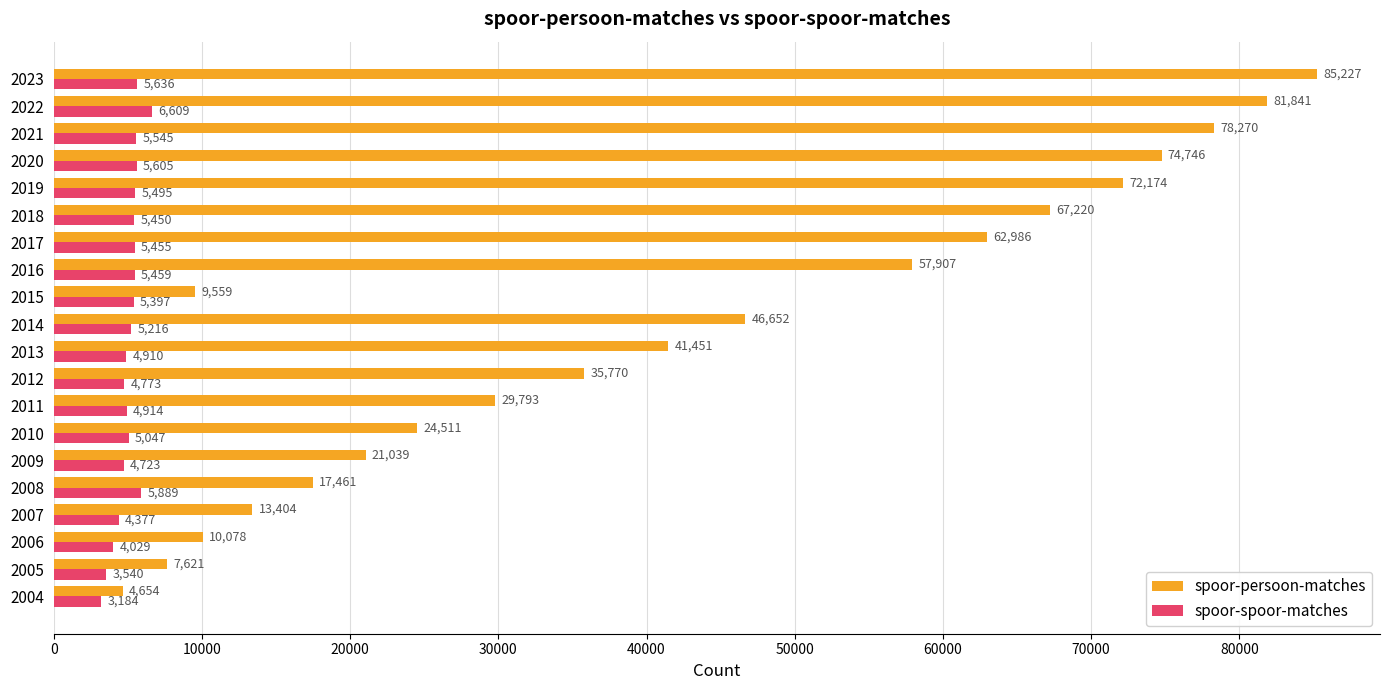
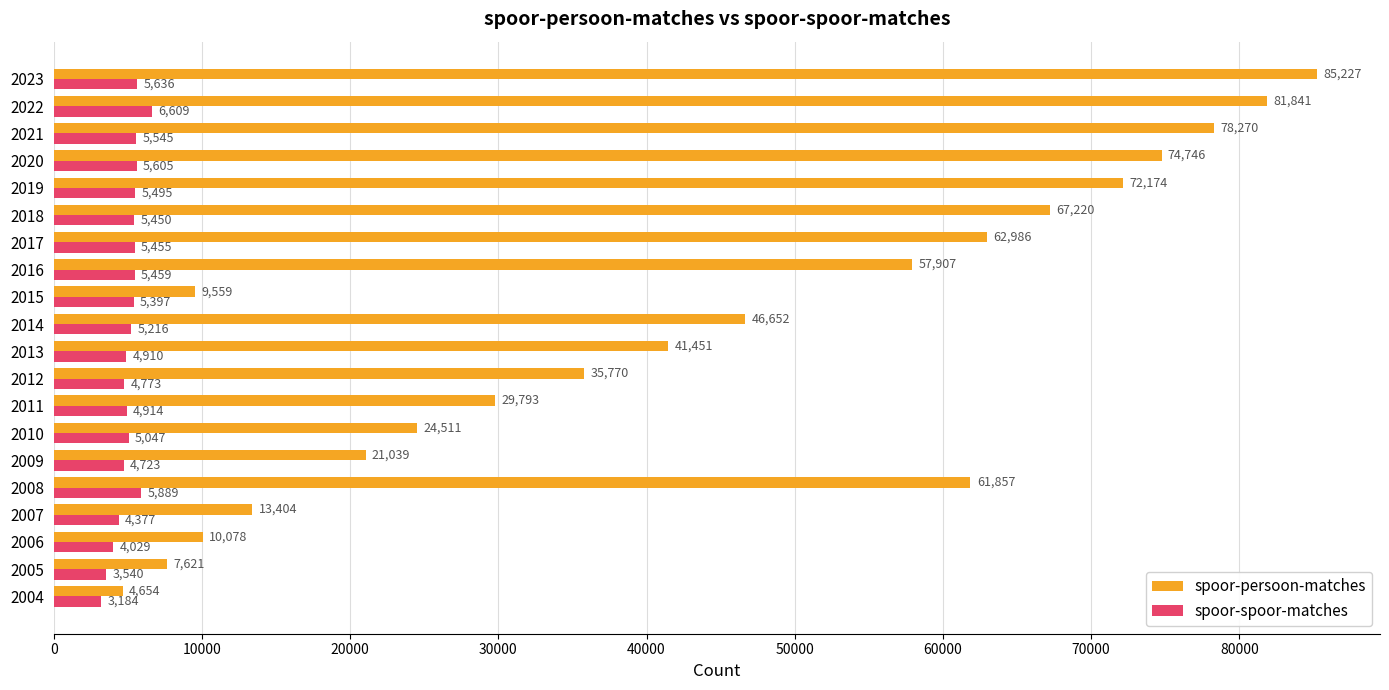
  {
    "spoor-persoon-matches": {
      "2023": "85,227",
      "2022": "81,841",
      "2021": "78,270",
      "2020": "74,746",
      "2019": "72,174",
      "2018": "67,220",
      "2017": "62,986",
      "2016": "57,907",
      "2015": "9,559",
      "2014": "46,652",
      "2013": "41,451",
      "2012": "35,770",
      "2011": "29,793",
      "2010": "24,511",
      "2009": "21,039",
-     "2008": "17,461",
+     "2008": "61,857",
      "2007": "13,404",
      "2006": "10,078",
      "2005": "7,621",
      "2004": "4,654"
    },
    "spoor-spoor-matches": {
      "2023": "5,636",
      "2022": "6,609",
      "2021": "5,545",
      "2020": "5,605",
      "2019": "5,495",
      "2018": "5,450",
      "2017": "5,455",
      "2016": "5,459",
      "2015": "5,397",
      "2014": "5,216",
      "2013": "4,910",
      "2012": "4,773",
      "2011": "4,914",
      "2010": "5,047",
      "2009": "4,723",
      "2008": "5,889",
      "2007": "4,377",
      "2006": "4,029",
      "2005": "3,540",
      "2004": "3,184"
    }
  }
